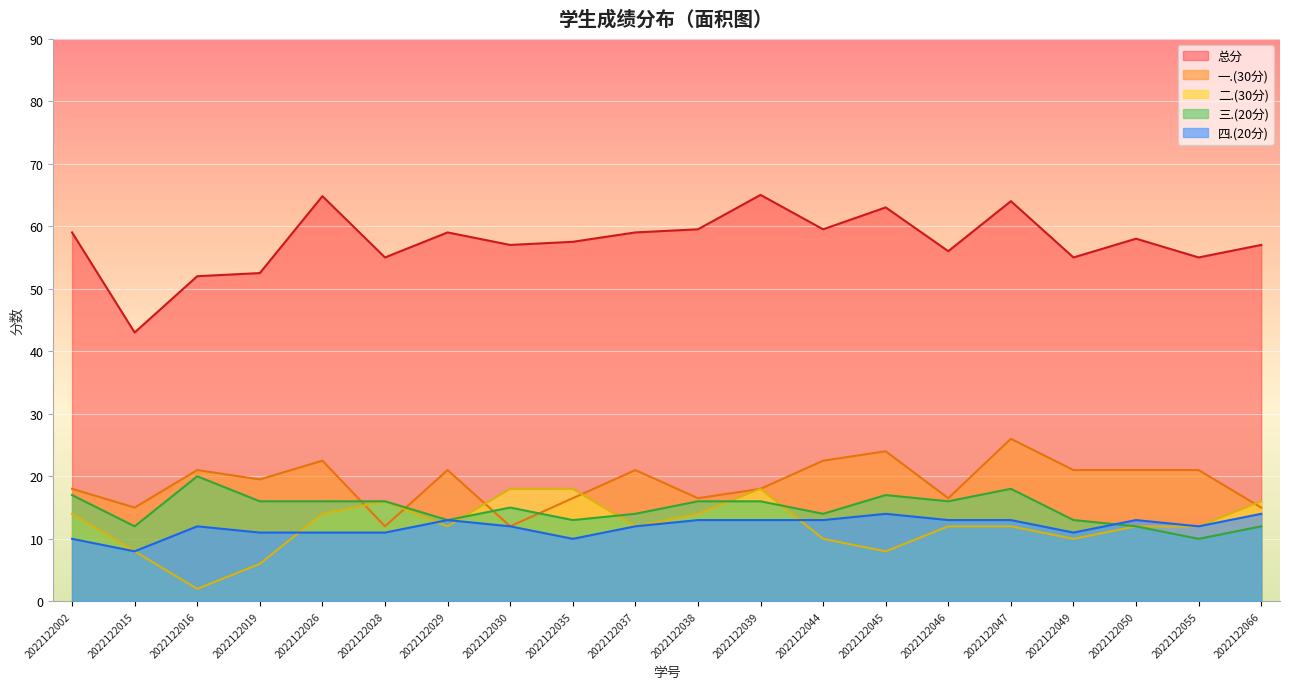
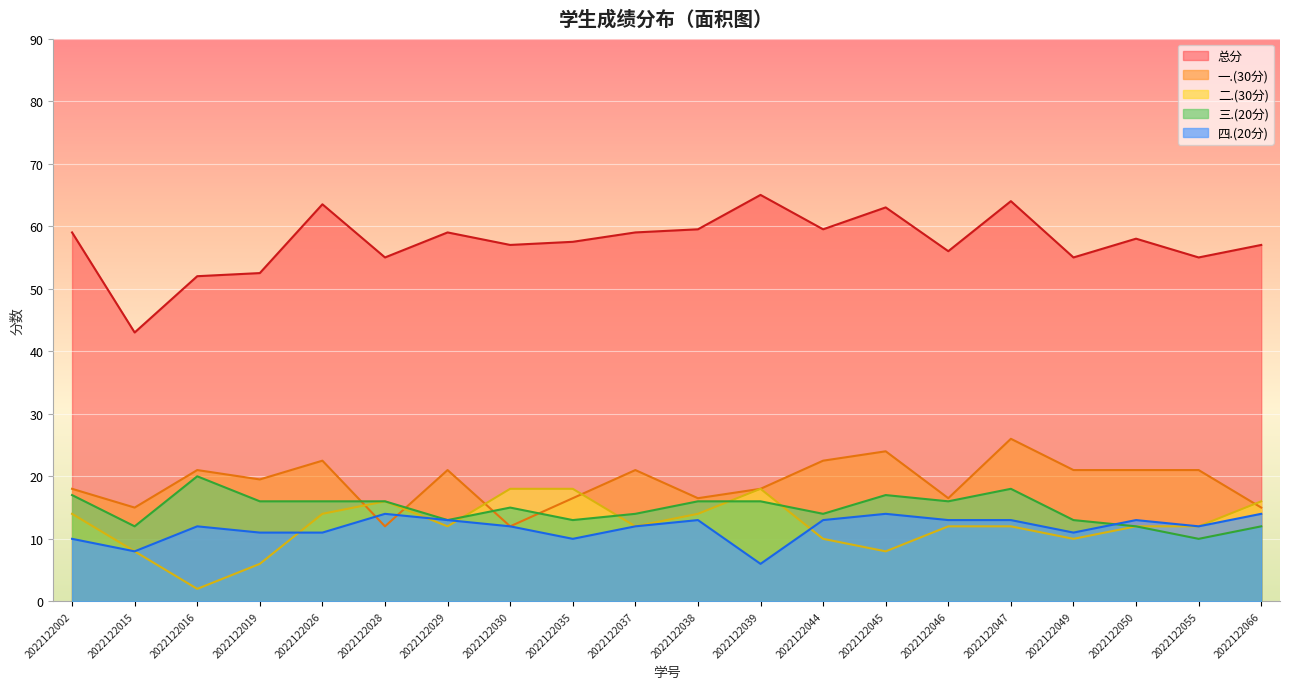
  {
    "总分": {
      "2022122002": 59,
      "2022122015": 43,
      "2022122016": 52,
      "2022122019": 53,
-     "2022122026": 65,
+     "2022122026": 64,
      "2022122028": 55,
      "2022122029": 59,
      "2022122030": 57,
      "2022122035": 58,
      "2022122037": 59,
      "2022122038": 60,
      "2022122039": 65,
      "2022122044": 60,
      "2022122045": 63,
      "2022122046": 56,
      "2022122047": 64,
      "2022122049": 55,
      "2022122050": 58,
      "2022122055": 55,
      "2022122066": 57
    },
    "一.(30分)": {
      "2022122002": 18,
      "2022122015": 15,
      "2022122016": 21,
      "2022122019": 20,
      "2022122026": 23,
      "2022122028": 12,
      "2022122029": 21,
      "2022122035": 17,
      "2022122037": 21,
      "2022122038": 17,
      "2022122044": 23,
      "2022122045": 24,
      "2022122046": 17,
      "2022122047": 26,
      "2022122049": 21,
      "2022122050": 21,
      "2022122055": 21,
      "2022122066": 15
    },
    "二.(30分)": {
      "2022122002": 14,
      "2022122016": 2,
      "2022122019": 6,
      "2022122026": 14,
      "2022122029": 12,
      "2022122030": 18,
      "2022122035": 18,
      "2022122038": 14,
      "2022122044": 10,
      "2022122045": 8,
      "2022122046": 12,
      "2022122047": 12,
      "2022122049": 10,
      "2022122066": 16
    },
    "三.(20分)": {
      "2022122002": 17,
      "2022122015": 12,
      "2022122016": 20,
      "2022122019": 16,
      "2022122026": 16,
      "2022122030": 15,
      "2022122035": 13,
      "2022122037": 14,
      "2022122038": 16,
      "2022122039": 16,
      "2022122044": 14,
      "2022122045": 17,
      "2022122046": 16,
      "2022122047": 18,
      "2022122049": 13,
      "2022122055": 10,
      "2022122066": 12
    },
    "四.(20分)": {
      "2022122002": 10,
      "2022122016": 12,
      "2022122019": 11,
      "2022122026": 11,
-     "2022122028": 11,
+     "2022122028": 14,
      "2022122035": 10,
      "2022122038": 13,
-     "2022122039": 13,
+     "2022122039": 6,
      "2022122044": 13,
      "2022122045": 14,
      "2022122046": 13,
      "2022122047": 13,
      "2022122049": 11,
      "2022122050": 13,
      "2022122066": 14
    }
  }
